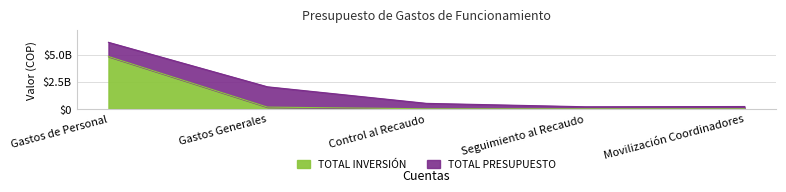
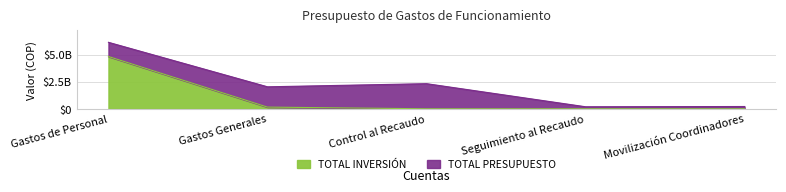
  {
    "TOTAL INVERSIÓN": {
      "Gastos de Personal": "$4800000000",
      "Gastos Generales": "$200000000",
      "Control al Recaudo": "$0"
    },
    "TOTAL PRESUPUESTO": {
      "Gastos de Personal": "$6100000000",
      "Gastos Generales": "$2000000000",
-     "Control al Recaudo": "$500000000"
+     "Control al Recaudo": "$2300000000"
    }
  }
